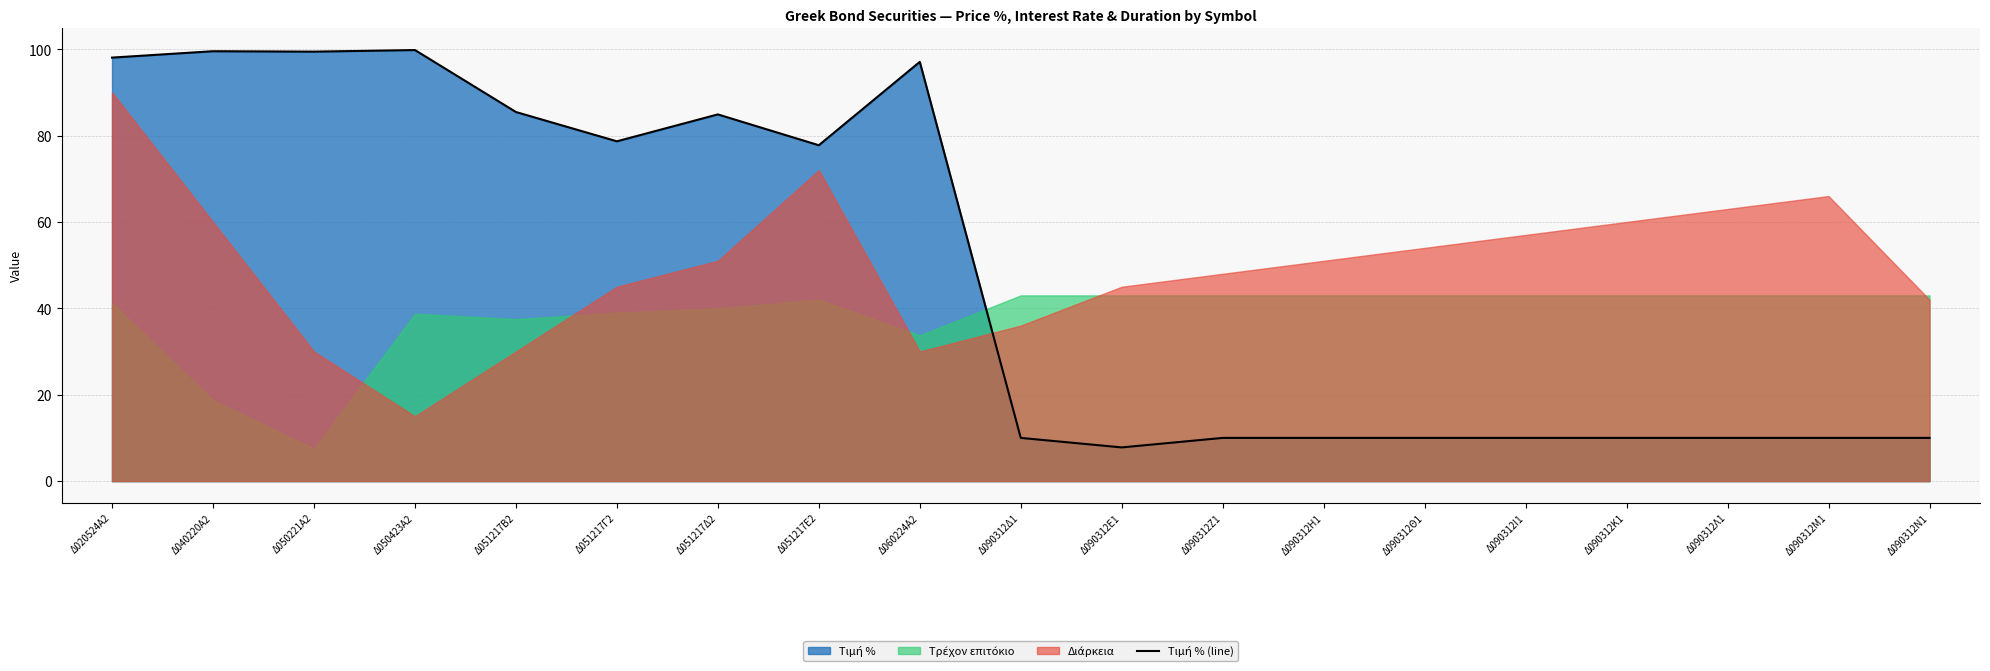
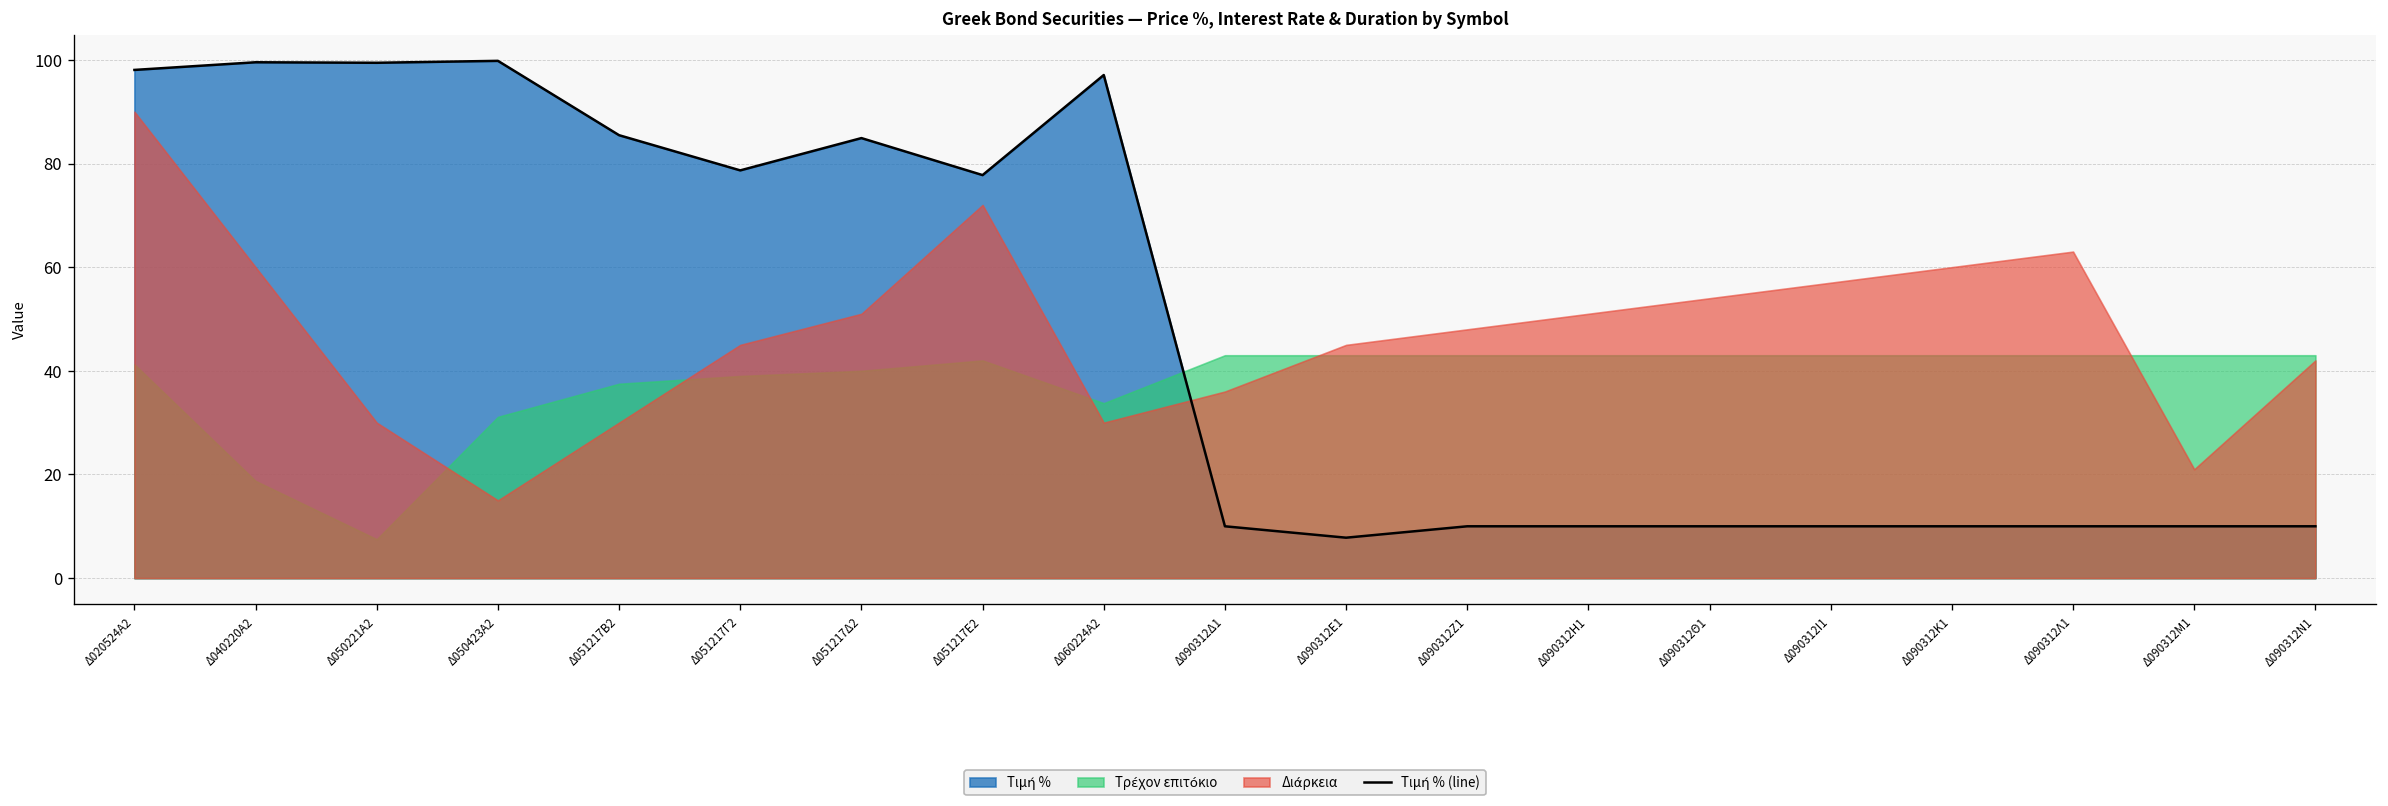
  {
    "Τιμή %": {
      "Δ020524Α2": 98,
      "Δ040220Α2": 100,
      "Δ050221Α2": 99,
      "Δ050423Α2": 100,
      "Δ051217Β2": 85,
      "Δ051217Γ2": 79,
      "Δ051217Δ2": 85,
      "Δ051217Ε2": 78,
      "Δ060224Α2": 97,
      "Δ090312Δ1": 10,
      "Δ090312Ε1": 8,
      "Δ090312Ζ1": 10,
      "Δ090312Η1": 10,
      "Δ090312Θ1": 10,
      "Δ090312Ι1": 10,
      "Δ090312Κ1": 10,
      "Δ090312Λ1": 10,
      "Δ090312Μ1": 10,
      "Δ090312Ν1": 10
    },
    "Τρέχον επιτόκιο": {
      "Δ020524Α2": 41,
      "Δ040220Α2": 19,
      "Δ050221Α2": 8,
-     "Δ050423Α2": 39,
+     "Δ050423Α2": 31,
      "Δ051217Β2": 38,
      "Δ051217Γ2": 39,
      "Δ051217Δ2": 40,
      "Δ051217Ε2": 42,
      "Δ060224Α2": 34,
      "Δ090312Δ1": 43,
      "Δ090312Ε1": 43,
      "Δ090312Ζ1": 43,
      "Δ090312Η1": 43,
      "Δ090312Θ1": 43,
      "Δ090312Ι1": 43,
      "Δ090312Κ1": 43,
      "Δ090312Λ1": 43,
      "Δ090312Μ1": 43,
      "Δ090312Ν1": 43
    },
    "Διάρκεια": {
      "Δ020524Α2": 90,
      "Δ040220Α2": 60,
      "Δ050221Α2": 30,
      "Δ050423Α2": 15,
      "Δ051217Β2": 30,
      "Δ051217Γ2": 45,
      "Δ051217Δ2": 51,
      "Δ051217Ε2": 72,
      "Δ060224Α2": 30,
      "Δ090312Δ1": 36,
      "Δ090312Ε1": 45,
      "Δ090312Ζ1": 48,
      "Δ090312Η1": 51,
      "Δ090312Θ1": 54,
      "Δ090312Ι1": 57,
      "Δ090312Κ1": 60,
      "Δ090312Λ1": 63,
-     "Δ090312Μ1": 66,
+     "Δ090312Μ1": 21,
      "Δ090312Ν1": 42
    }
  }
